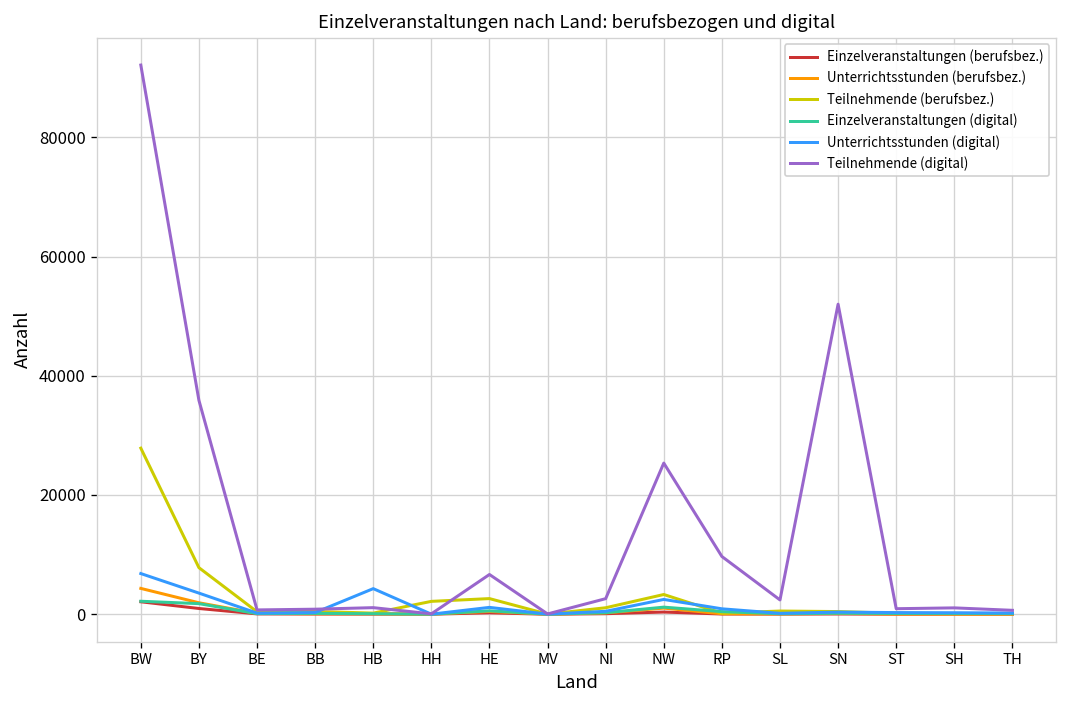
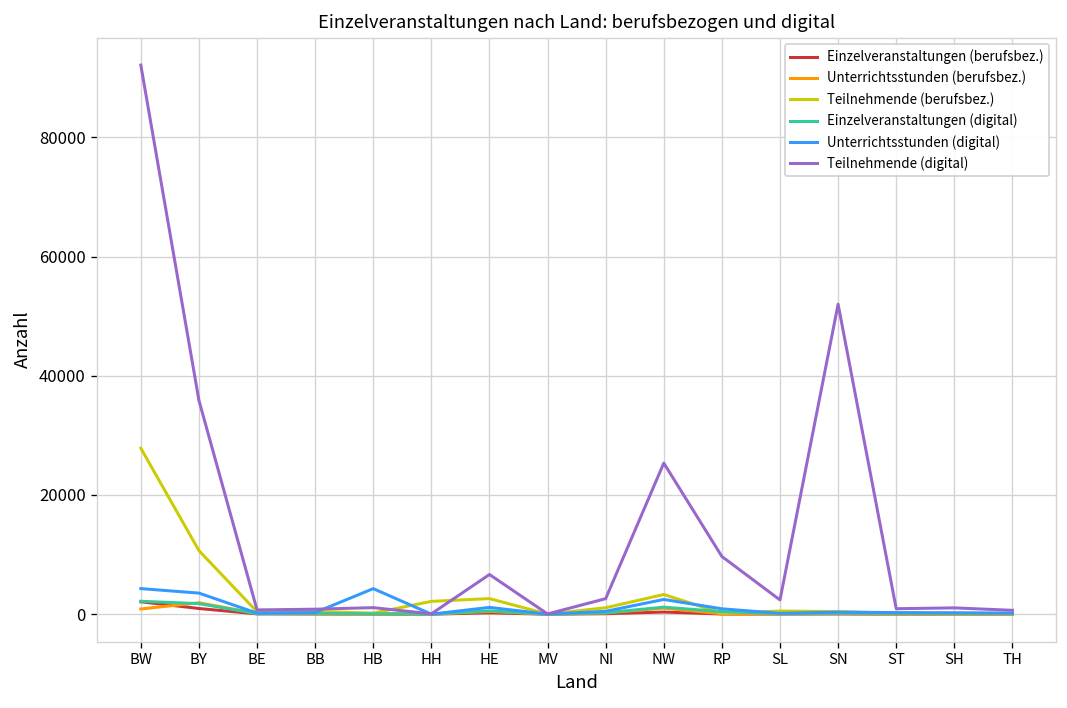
  {
    "Einzelveranstaltungen (berufsbez.)": {
      "BY": 1000,
      "NW": 0
    },
    "Unterrichtsstunden (berufsbez.)": {
-     "BW": 4000
+     "BW": 1000
    },
    "Teilnehmende (berufsbez.)": {
      "BW": 28000,
-     "BY": 8000,
+     "BY": 11000,
      "HH": 2000,
      "HE": 3000,
      "NI": 1000,
      "NW": 3000
    },
    "Unterrichtsstunden (digital)": {
-     "BW": 7000,
+     "BW": 4000,
      "BY": 4000,
      "HB": 4000,
      "HE": 1000,
      "NW": 2000
    },
    "Teilnehmende (digital)": {
      "BW": 92000,
      "BY": 36000,
      "HB": 1000,
      "HE": 7000,
      "NI": 3000,
      "NW": 25000,
      "RP": 10000,
      "SL": 2000,
      "SN": 52000,
      "ST": 1000,
      "SH": 1000
    }
  }
